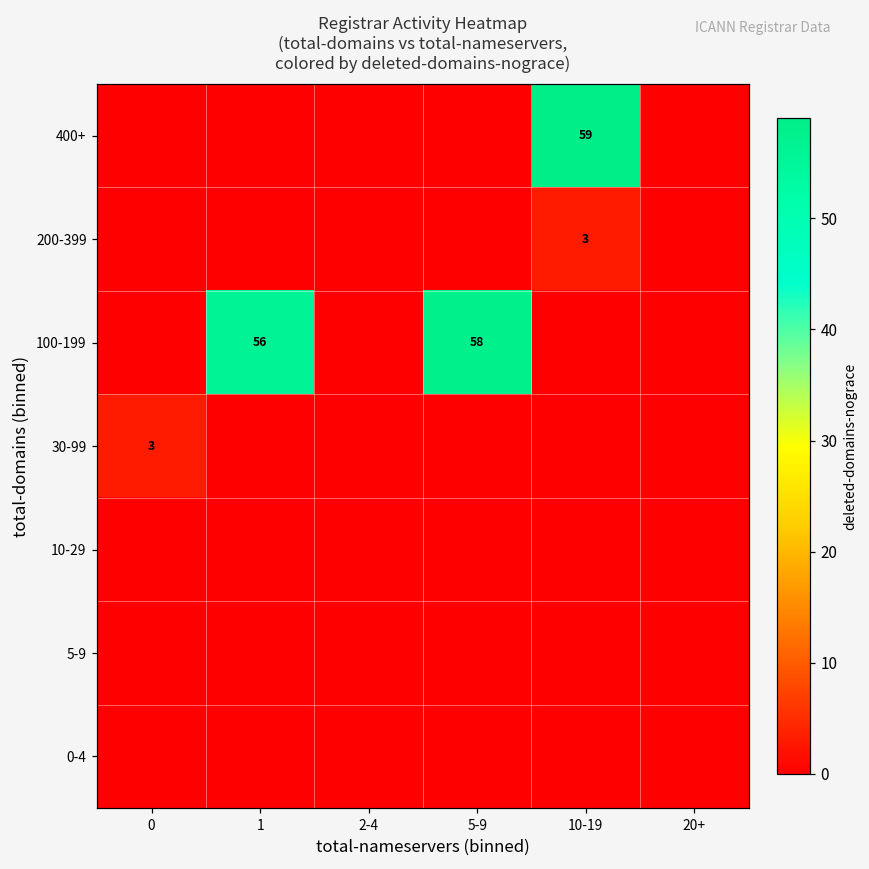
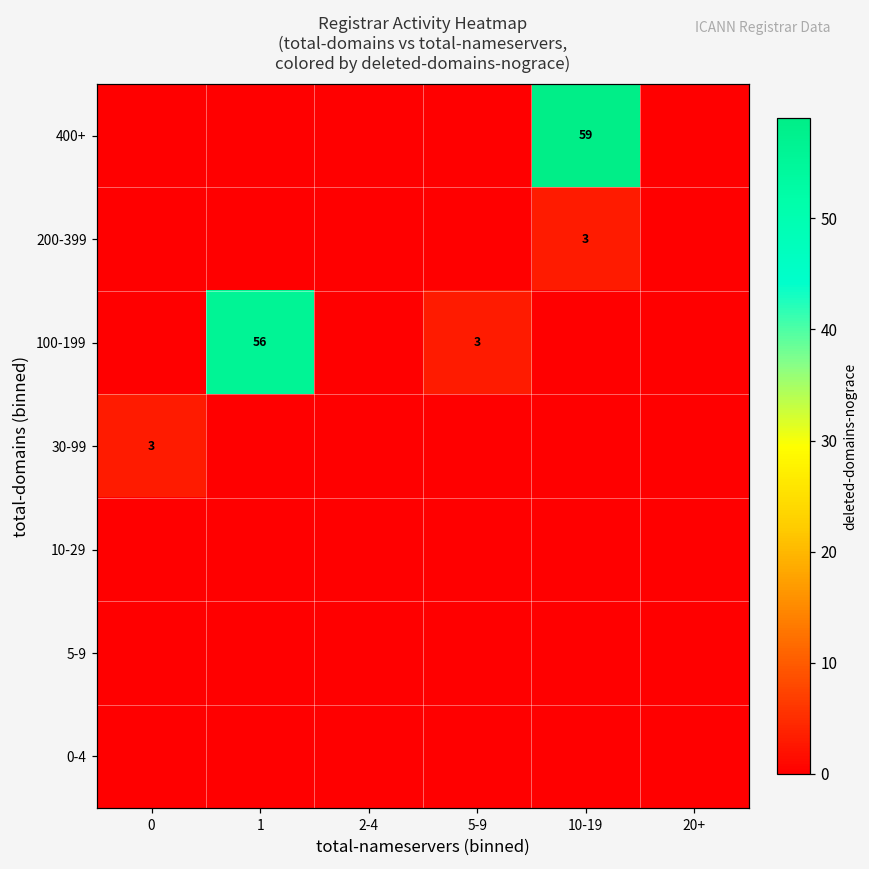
  {
    "400+": {
      "10-19": 59
    },
    "200-399": {
      "10-19": 3
    },
    "100-199": {
      "1": 56,
-     "5-9": 58
+     "5-9": 3
    },
    "30-99": {
      "0": 3
    }
  }
